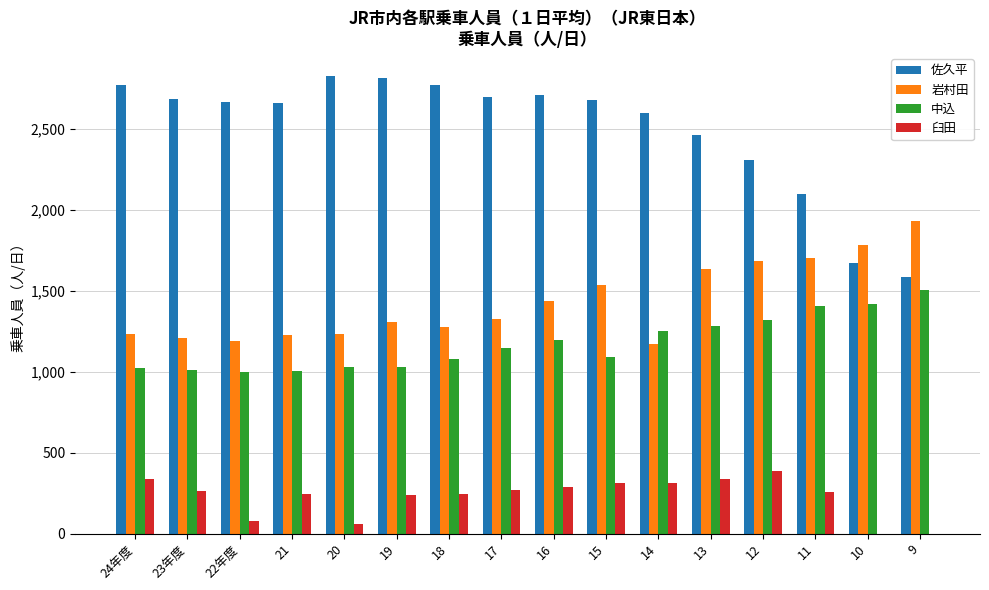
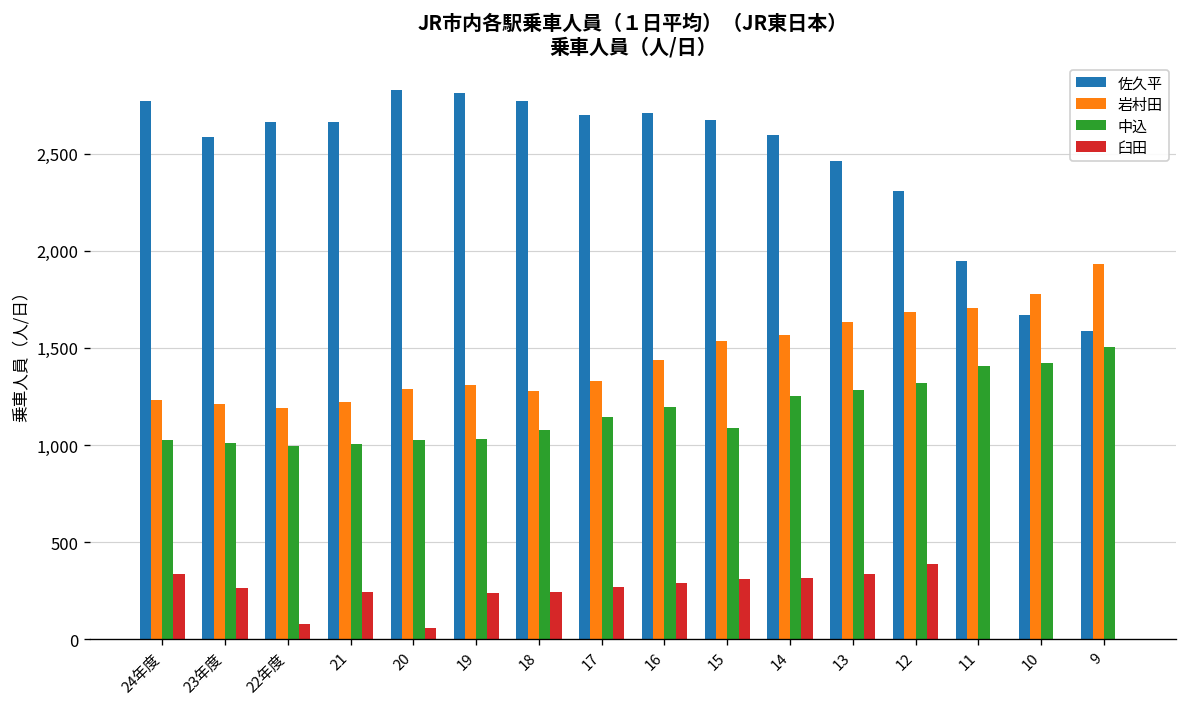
  {
    "佐久平": {
      "24年度": "2,770",
-     "23年度": "2,680",
+     "23年度": "2,590",
      "22年度": "2,660",
      "21": "2,660",
      "20": "2,830",
      "19": "2,820",
      "18": "2,770",
      "17": "2,700",
      "16": "2,710",
      "15": "2,680",
      "14": "2,600",
      "13": "2,460",
      "12": "2,310",
-     "11": "2,100",
+     "11": "1,950",
      "10": "1,670",
      "9": "1,590"
    },
    "岩村田": {
      "24年度": "1,230",
      "23年度": "1,210",
      "22年度": "1,190",
      "21": "1,220",
-     "20": "1,230",
+     "20": "1,290",
      "19": "1,310",
      "18": "1,280",
      "17": "1,330",
      "16": "1,440",
      "15": "1,540",
-     "14": "1,170",
+     "14": "1,560",
      "13": "1,630",
      "12": "1,680",
      "11": "1,710",
      "10": "1,780",
      "9": "1,930"
    },
    "中込": {
      "24年度": "1,030",
      "23年度": "1,010",
      "22年度": "1,000",
      "21": "1,010",
      "20": "1,030",
      "19": "1,030",
      "18": "1,080",
      "17": "1,140",
      "16": "1,200",
      "15": "1,090",
      "14": "1,250",
      "13": "1,290",
      "12": "1,320",
      "11": "1,410",
      "10": "1,420",
      "9": "1,510"
    },
    "臼田": {
      "24年度": "330",
      "23年度": "270",
      "22年度": "80",
      "21": "240",
      "20": "60",
      "19": "240",
      "18": "240",
      "17": "270",
      "16": "290",
      "15": "310",
      "14": "320",
      "13": "340",
      "12": "390",
-     "11": "260",
+     "11": "0",
      "10": "0",
      "9": "0"
    }
  }
